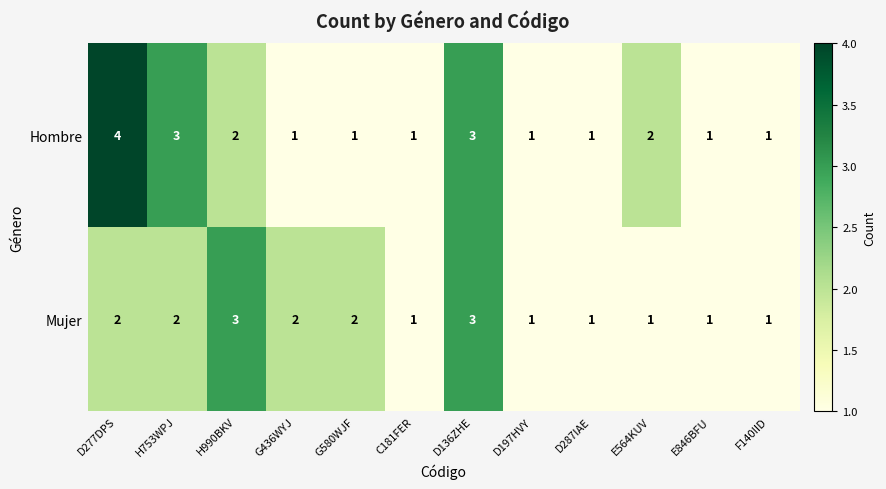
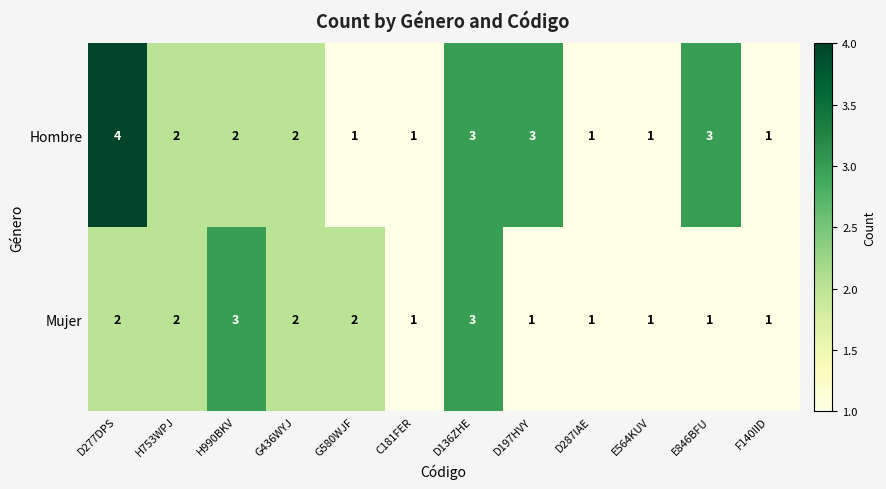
  {
    "Hombre": {
      "D277DPS": 4,
-     "H753WPJ": 3,
+     "H753WPJ": 2,
      "H990BKV": 2,
-     "G436WYJ": 1,
+     "G436WYJ": 2,
      "G580WJF": 1,
      "C181FER": 1,
      "D136ZHE": 3,
-     "D197HVY": 1,
+     "D197HVY": 3,
      "D287IAE": 1,
-     "E564KUV": 2,
-     "E846BFU": 1,
+     "E564KUV": 1,
+     "E846BFU": 3,
      "F140IID": 1
    },
    "Mujer": {
      "D277DPS": 2,
      "H753WPJ": 2,
      "H990BKV": 3,
      "G436WYJ": 2,
      "G580WJF": 2,
      "C181FER": 1,
      "D136ZHE": 3,
      "D197HVY": 1,
      "D287IAE": 1,
      "E564KUV": 1,
      "E846BFU": 1,
      "F140IID": 1
    }
  }
